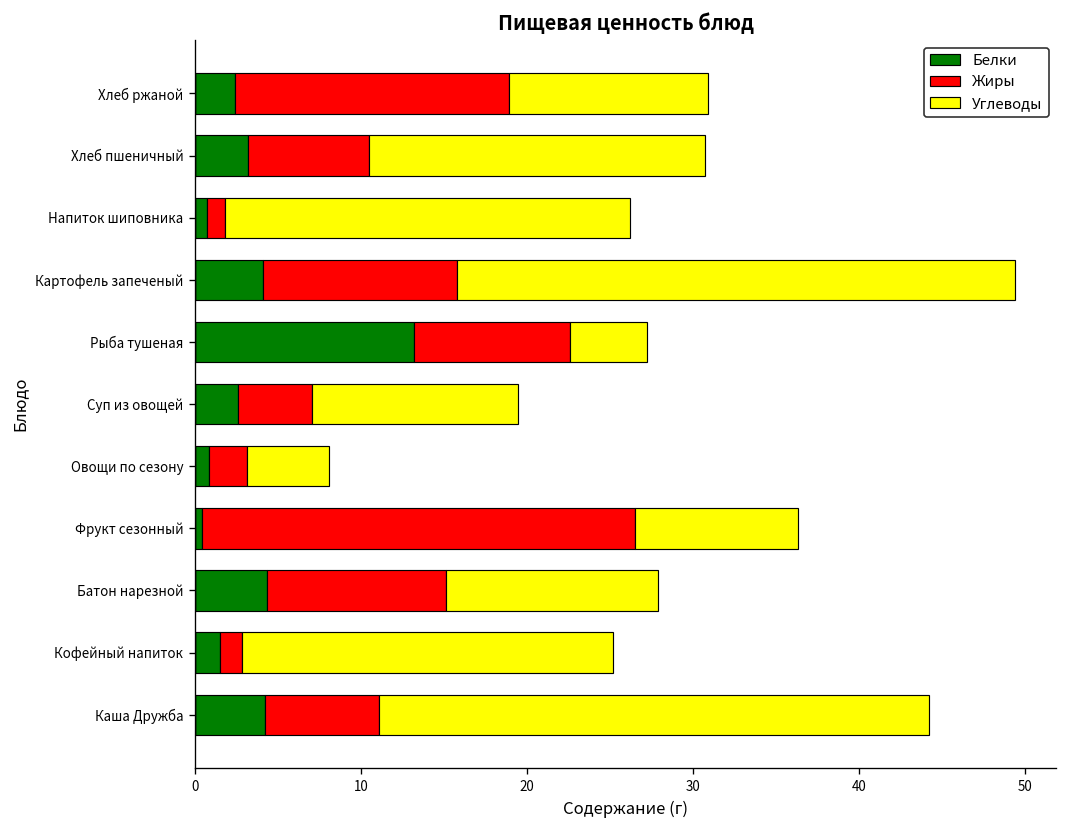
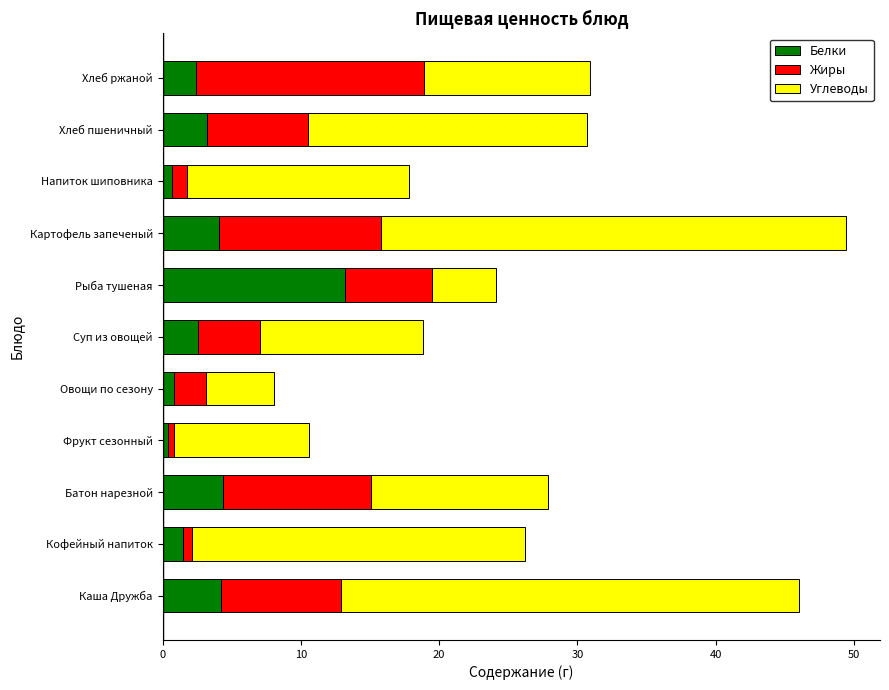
  {
    "Жиры": {
      "Хлеб ржаной": 16.5,
      "Хлеб пшеничный": 7.3,
      "Напиток шиповника": 1.1,
      "Картофель запеченый": 11.7,
-     "Рыба тушеная": 9.4,
+     "Рыба тушеная": 6.3,
      "Суп из овощей": 4.5,
      "Овощи по сезону": 2.3,
-     "Фрукт сезонный": 26.1,
+     "Фрукт сезонный": 0.4,
      "Батон нарезной": 10.8,
-     "Кофейный напиток": 1.3,
-     "Каша Дружба": 6.9
+     "Кофейный напиток": 0.6,
+     "Каша Дружба": 8.7
    },
    "Углеводы": {
      "Хлеб ржаной": 12.0,
      "Хлеб пшеничный": 20.2,
-     "Напиток шиповника": 24.4,
+     "Напиток шиповника": 16.0,
      "Картофель запеченый": 33.6,
      "Рыба тушеная": 4.6,
-     "Суп из овощей": 12.4,
+     "Суп из овощей": 11.8,
      "Овощи по сезону": 4.9,
      "Фрукт сезонный": 9.8,
      "Батон нарезной": 12.8,
-     "Кофейный напиток": 22.4,
+     "Кофейный напиток": 24.1,
      "Каша Дружба": 33.1
    }
  }
